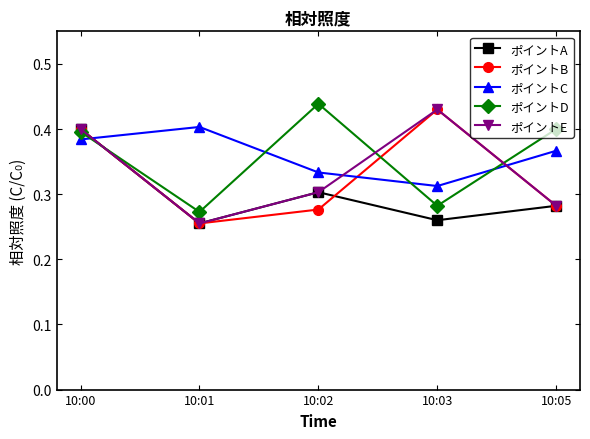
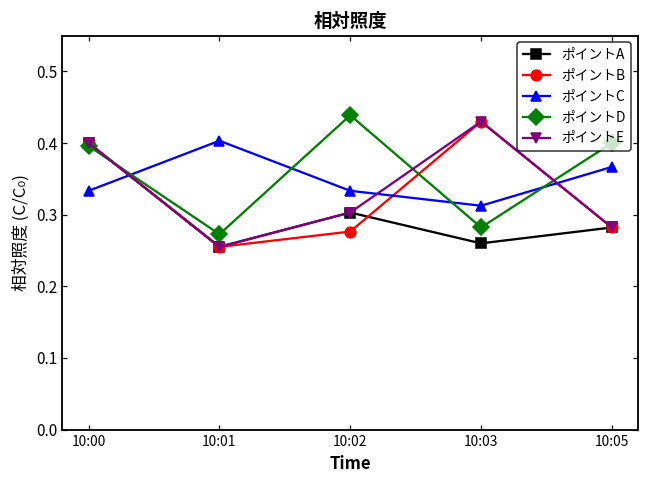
  {
    "ポイントA": {
      "10:03": 0.26
    },
    "ポイントB": {
      "10:02": 0.28
    },
    "ポイントC": {
-     "10:00": 0.38,
+     "10:00": 0.33,
      "10:01": 0.40,
      "10:02": 0.33,
      "10:03": 0.31,
      "10:05": 0.37
    },
    "ポイントD": {
      "10:00": 0.40,
      "10:01": 0.27,
      "10:02": 0.44,
      "10:03": 0.28
    }
  }
